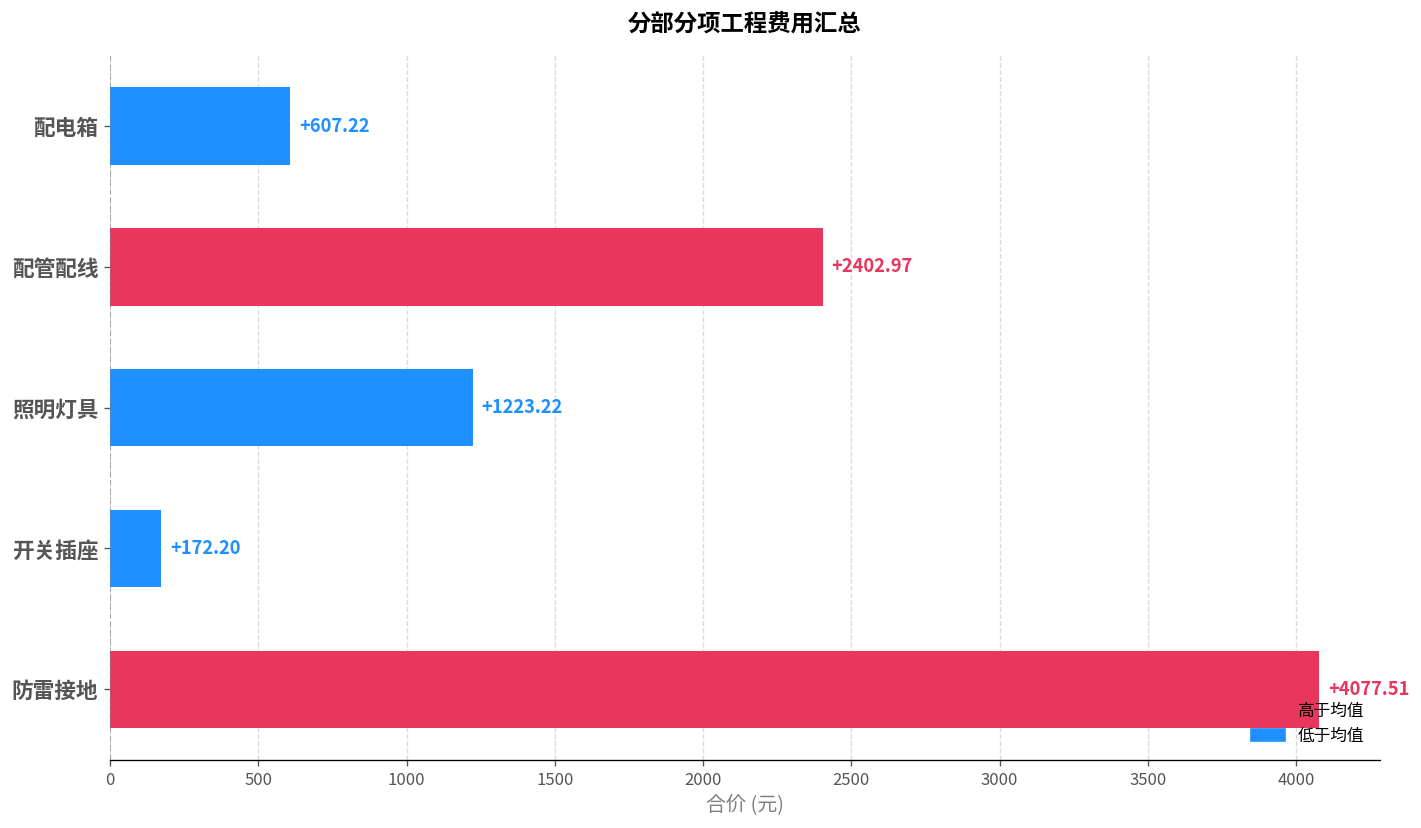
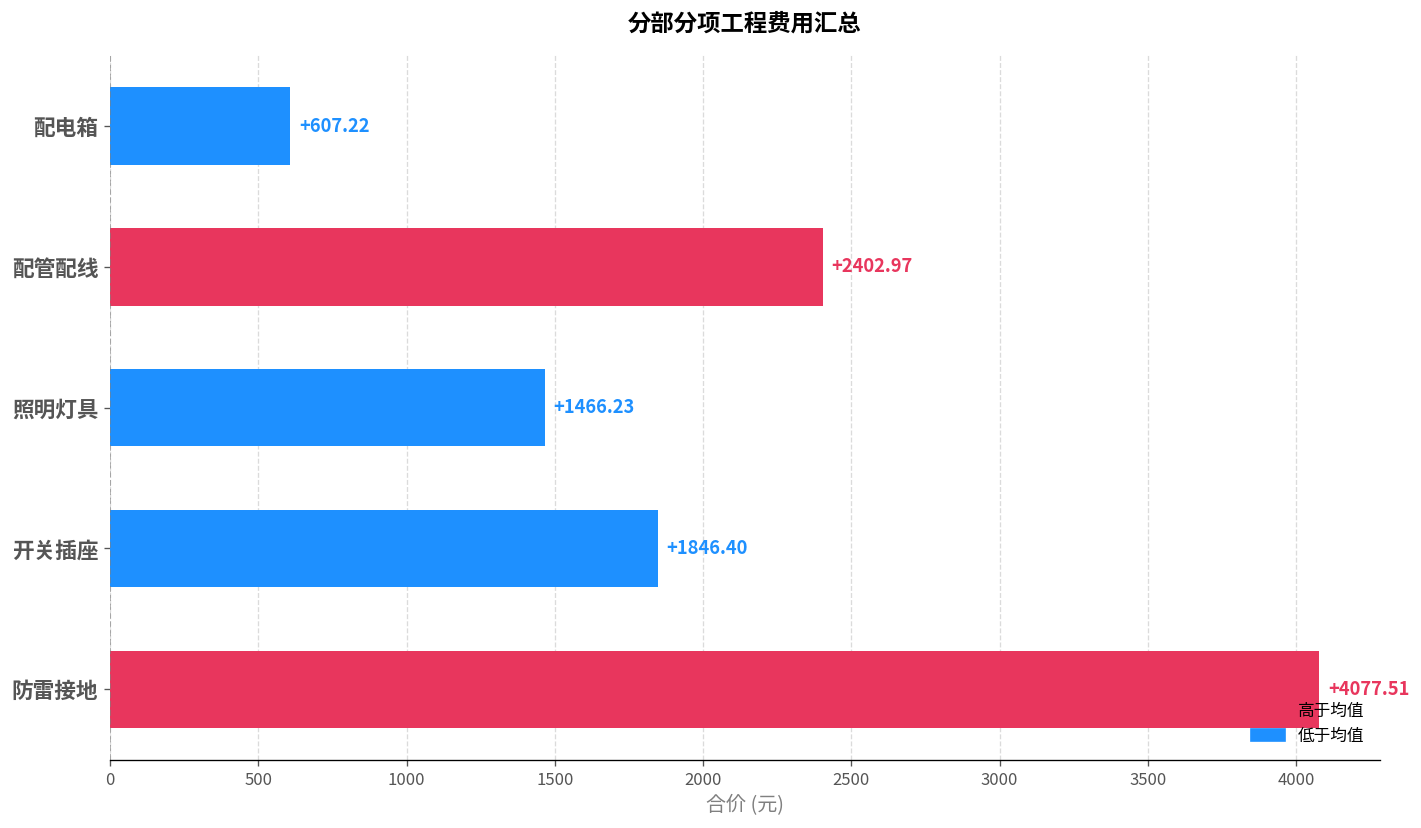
  {
    "配电箱": "+607.22",
    "配管配线": "+2402.97",
-   "照明灯具": "+1223.22",
-   "开关插座": "+172.20",
+   "照明灯具": "+1466.23",
+   "开关插座": "+1846.40",
    "防雷接地": "+4077.51"
  }
